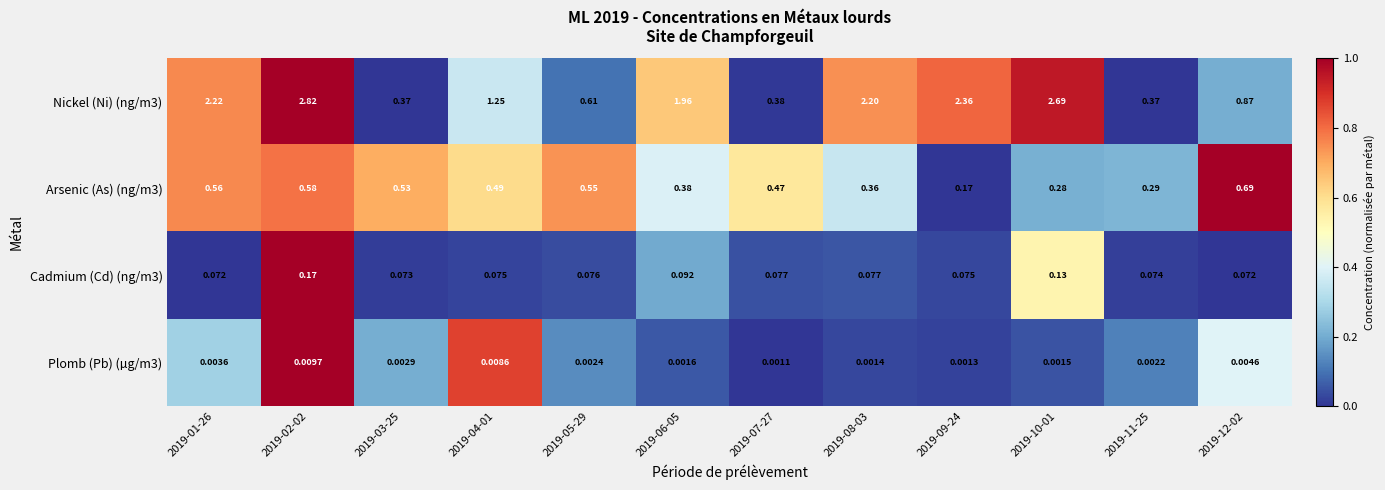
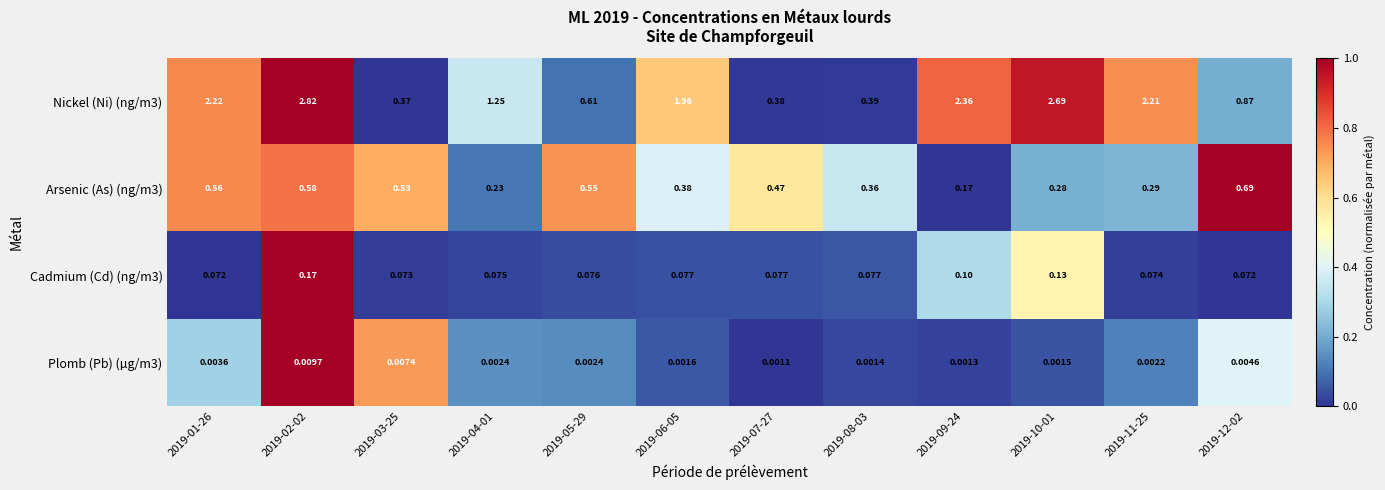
  {
    "Nickel (Ni) (ng/m3)": {
      "2019-01-26": 2.22,
      "2019-02-02": 2.82,
      "2019-03-25": 0.37,
      "2019-04-01": 1.25,
      "2019-05-29": 0.61,
      "2019-06-05": 1.96,
      "2019-07-27": 0.38,
-     "2019-08-03": 2.20,
+     "2019-08-03": 0.39,
      "2019-09-24": 2.36,
      "2019-10-01": 2.69,
-     "2019-11-25": 0.37,
+     "2019-11-25": 2.21,
      "2019-12-02": 0.87
    },
    "Arsenic (As) (ng/m3)": {
      "2019-01-26": 0.56,
      "2019-02-02": 0.58,
      "2019-03-25": 0.53,
-     "2019-04-01": 0.49,
+     "2019-04-01": 0.23,
      "2019-05-29": 0.55,
      "2019-06-05": 0.38,
      "2019-07-27": 0.47,
      "2019-08-03": 0.36,
      "2019-09-24": 0.17,
      "2019-10-01": 0.28,
      "2019-11-25": 0.29,
      "2019-12-02": 0.69
    },
    "Cadmium (Cd) (ng/m3)": {
      "2019-01-26": 0.072,
      "2019-02-02": 0.17,
      "2019-03-25": 0.073,
      "2019-04-01": 0.075,
      "2019-05-29": 0.076,
-     "2019-06-05": 0.092,
+     "2019-06-05": 0.077,
      "2019-07-27": 0.077,
      "2019-08-03": 0.077,
-     "2019-09-24": 0.075,
+     "2019-09-24": 0.10,
      "2019-10-01": 0.13,
      "2019-11-25": 0.074,
      "2019-12-02": 0.072
    },
    "Plomb (Pb) (µg/m3)": {
      "2019-01-26": 0.0036,
      "2019-02-02": 0.0097,
-     "2019-03-25": 0.0029,
-     "2019-04-01": 0.0086,
+     "2019-03-25": 0.0074,
+     "2019-04-01": 0.0024,
      "2019-05-29": 0.0024,
      "2019-06-05": 0.0016,
      "2019-07-27": 0.0011,
      "2019-08-03": 0.0014,
      "2019-09-24": 0.0013,
      "2019-10-01": 0.0015,
      "2019-11-25": 0.0022,
      "2019-12-02": 0.0046
    }
  }
